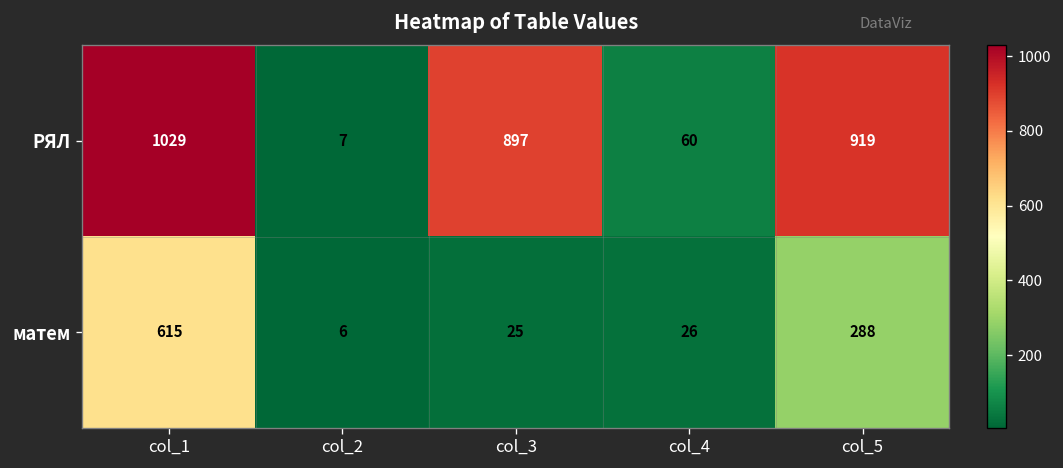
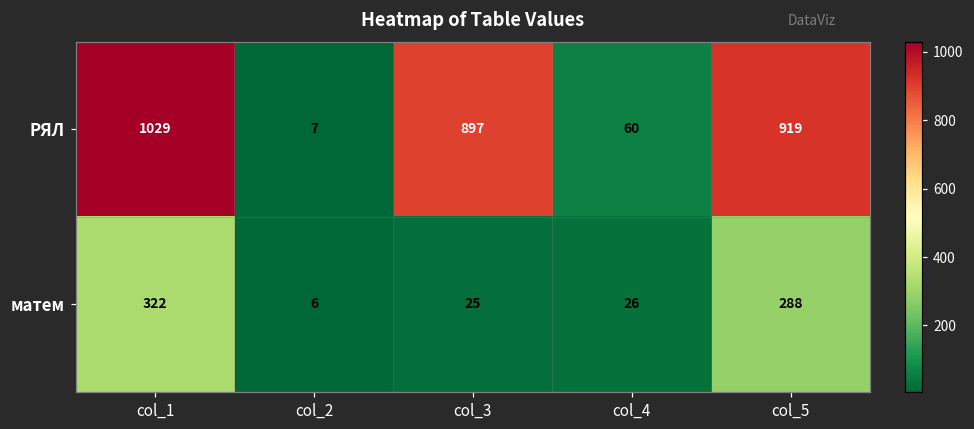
  {
    "РЯЛ": {
      "col_1": 1029,
      "col_2": 7,
      "col_3": 897,
      "col_4": 60,
      "col_5": 919
    },
    "матем": {
-     "col_1": 615,
+     "col_1": 322,
      "col_2": 6,
      "col_3": 25,
      "col_4": 26,
      "col_5": 288
    }
  }
